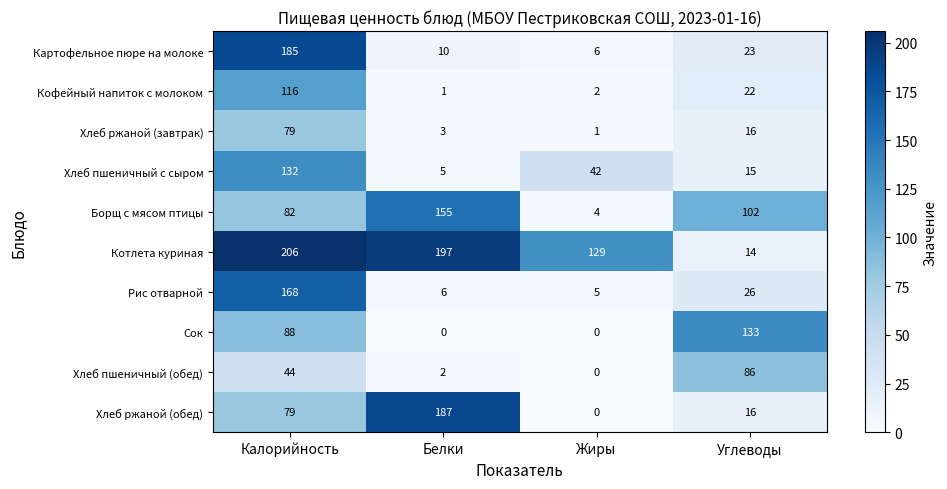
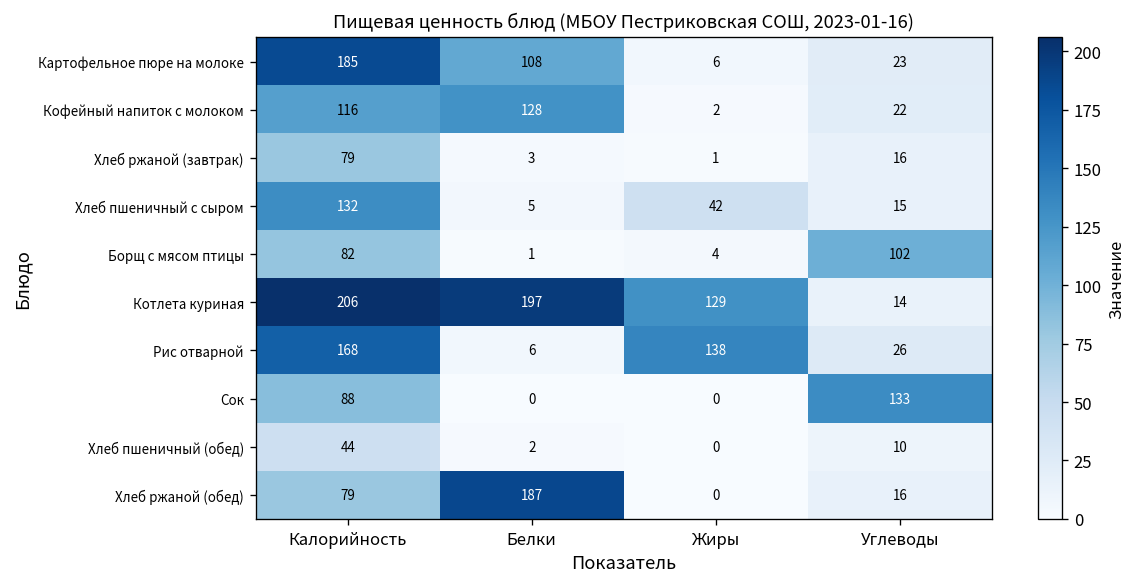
  {
    "Картофельное пюре на молоке": {
      "Калорийность": 185,
-     "Белки": 10,
+     "Белки": 108,
      "Жиры": 6,
      "Углеводы": 23
    },
    "Кофейный напиток с молоком": {
      "Калорийность": 116,
-     "Белки": 1,
+     "Белки": 128,
      "Жиры": 2,
      "Углеводы": 22
    },
    "Хлеб ржаной (завтрак)": {
      "Калорийность": 79,
      "Белки": 3,
      "Жиры": 1,
      "Углеводы": 16
    },
    "Хлеб пшеничный с сыром": {
      "Калорийность": 132,
      "Белки": 5,
      "Жиры": 42,
      "Углеводы": 15
    },
    "Борщ с мясом птицы": {
      "Калорийность": 82,
-     "Белки": 155,
+     "Белки": 1,
      "Жиры": 4,
      "Углеводы": 102
    },
    "Котлета куриная": {
      "Калорийность": 206,
      "Белки": 197,
      "Жиры": 129,
      "Углеводы": 14
    },
    "Рис отварной": {
      "Калорийность": 168,
      "Белки": 6,
-     "Жиры": 5,
+     "Жиры": 138,
      "Углеводы": 26
    },
    "Сок": {
      "Калорийность": 88,
      "Белки": 0,
      "Жиры": 0,
      "Углеводы": 133
    },
    "Хлеб пшеничный (обед)": {
      "Калорийность": 44,
      "Белки": 2,
      "Жиры": 0,
-     "Углеводы": 86
+     "Углеводы": 10
    },
    "Хлеб ржаной (обед)": {
      "Калорийность": 79,
      "Белки": 187,
      "Жиры": 0,
      "Углеводы": 16
    }
  }
